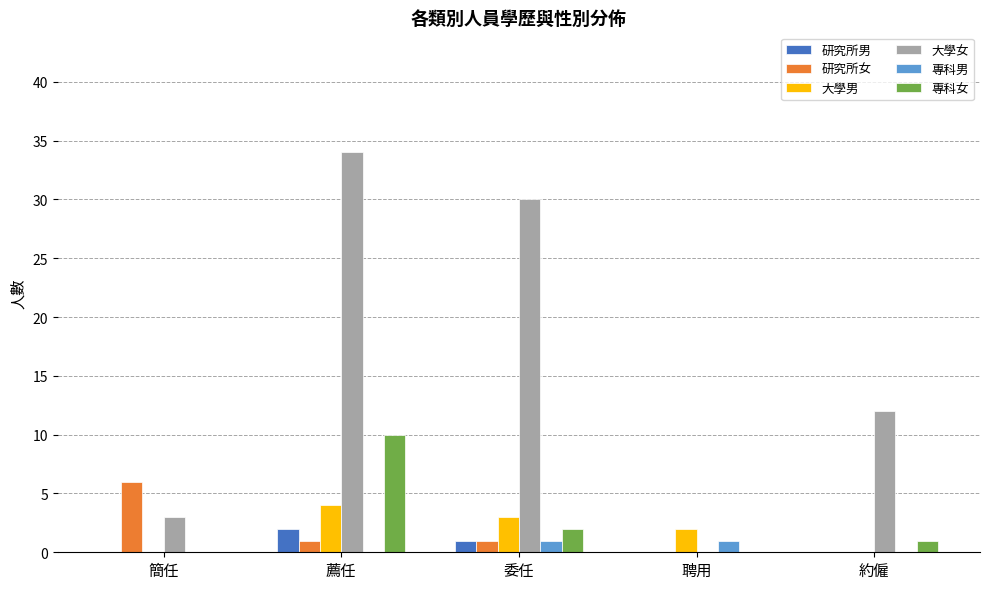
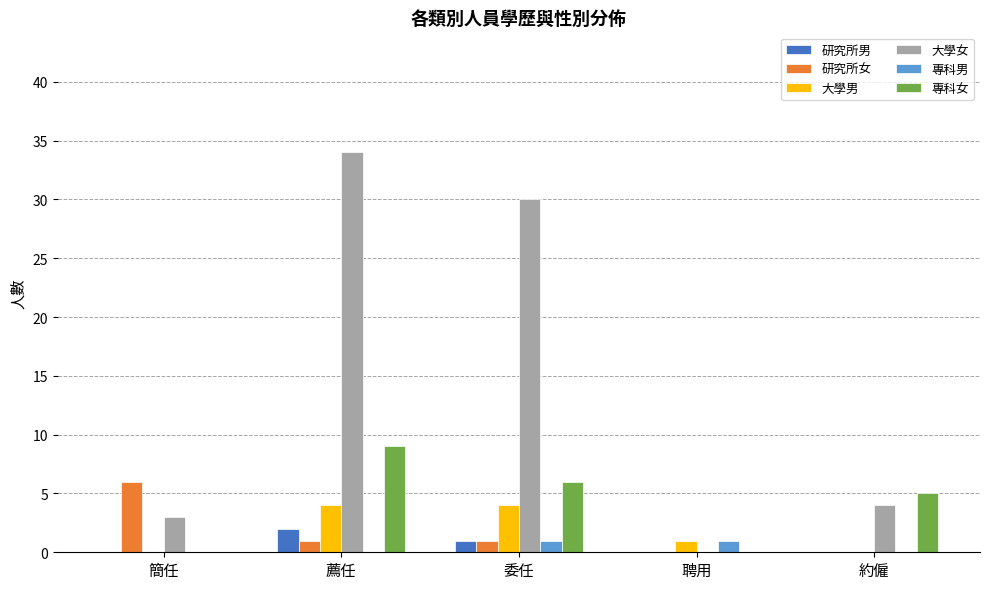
  {
    "研究所女": {
      "簡任": 6,
      "薦任": 1,
      "委任": 1,
      "聘用": 0,
      "約僱": 0
    },
    "大學男": {
      "簡任": 0,
      "薦任": 4,
-     "委任": 3,
-     "聘用": 2,
+     "委任": 4,
+     "聘用": 1,
      "約僱": 0
    },
    "大學女": {
      "簡任": 3,
      "薦任": 34,
      "委任": 30,
      "聘用": 0,
-     "約僱": 12
+     "約僱": 4
    },
    "專科女": {
      "簡任": 0,
-     "薦任": 10,
-     "委任": 2,
+     "薦任": 9,
+     "委任": 6,
      "聘用": 0,
-     "約僱": 1
+     "約僱": 5
    }
  }
